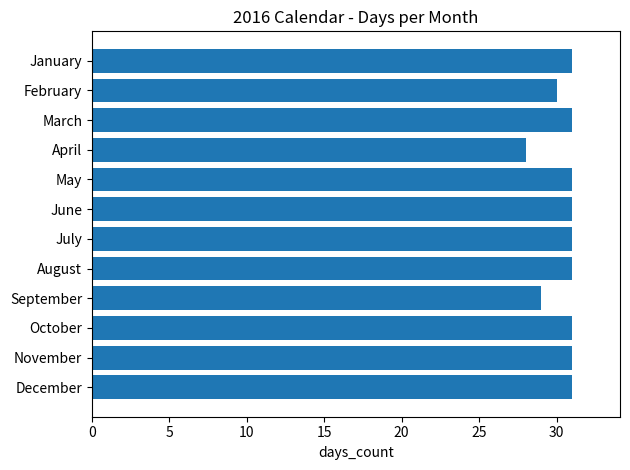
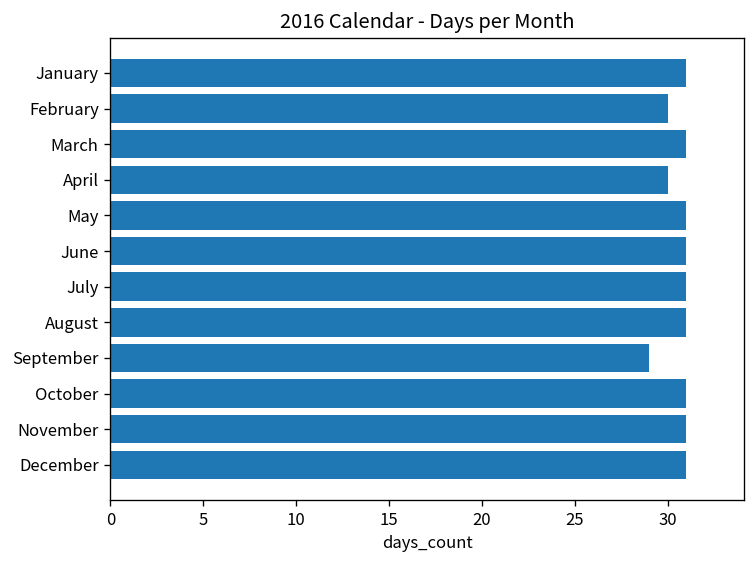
  {
    "January": 31,
    "February": 30,
    "March": 31,
-   "April": 28,
+   "April": 30,
    "May": 31,
    "June": 31,
    "July": 31,
    "August": 31,
    "September": 29,
    "October": 31,
    "November": 31,
    "December": 31
  }
